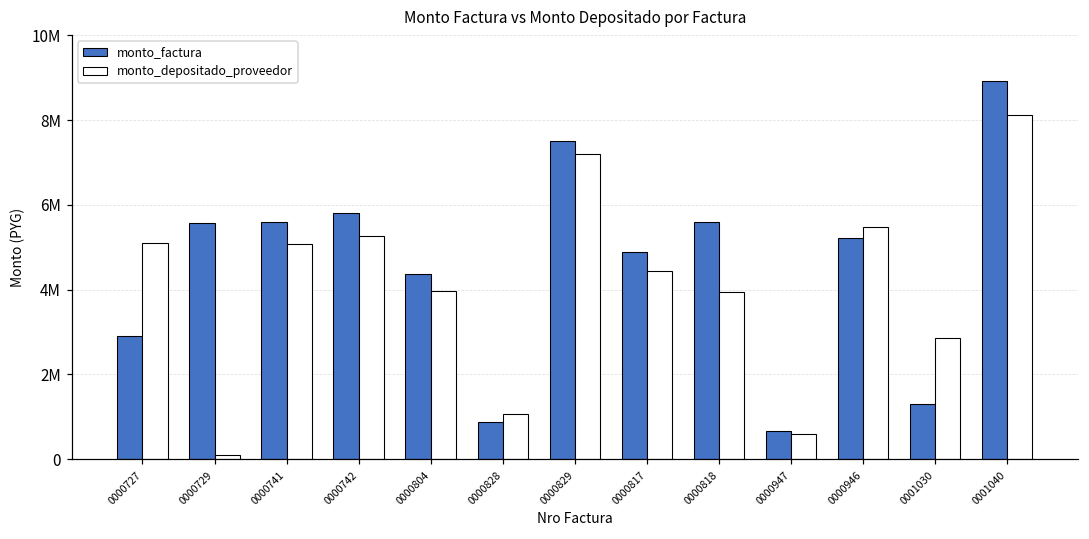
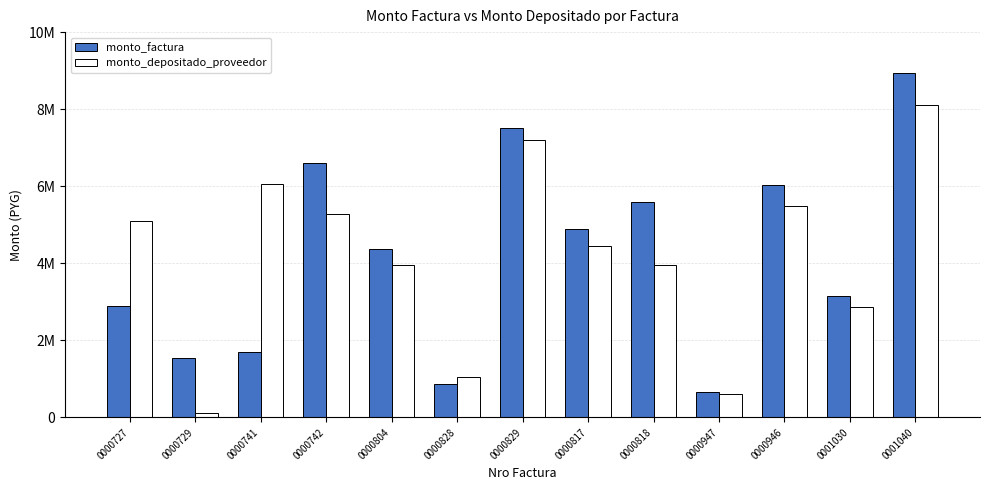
  {
    "monto_factura": {
      "0000727": 2900000,
-     "0000729": 5600000,
-     "0000741": 5600000,
-     "0000742": 5800000,
+     "0000729": 1500000,
+     "0000741": 1700000,
+     "0000742": 6600000,
      "0000804": 4400000,
      "0000828": 900000,
      "0000829": 7500000,
      "0000817": 4900000,
      "0000818": 5600000,
      "0000947": 700000,
-     "0000946": 5200000,
-     "0001030": 1300000,
+     "0000946": 6000000,
+     "0001030": 3100000,
      "0001040": 8900000
    },
    "monto_depositado_proveedor": {
      "0000727": 5100000,
      "0000729": 100000,
-     "0000741": 5100000,
+     "0000741": 6100000,
      "0000742": 5300000,
      "0000804": 4000000,
      "0000828": 1100000,
      "0000829": 7200000,
      "0000817": 4400000,
      "0000818": 4000000,
      "0000947": 600000,
      "0000946": 5500000,
      "0001030": 2900000,
      "0001040": 8100000
    }
  }
